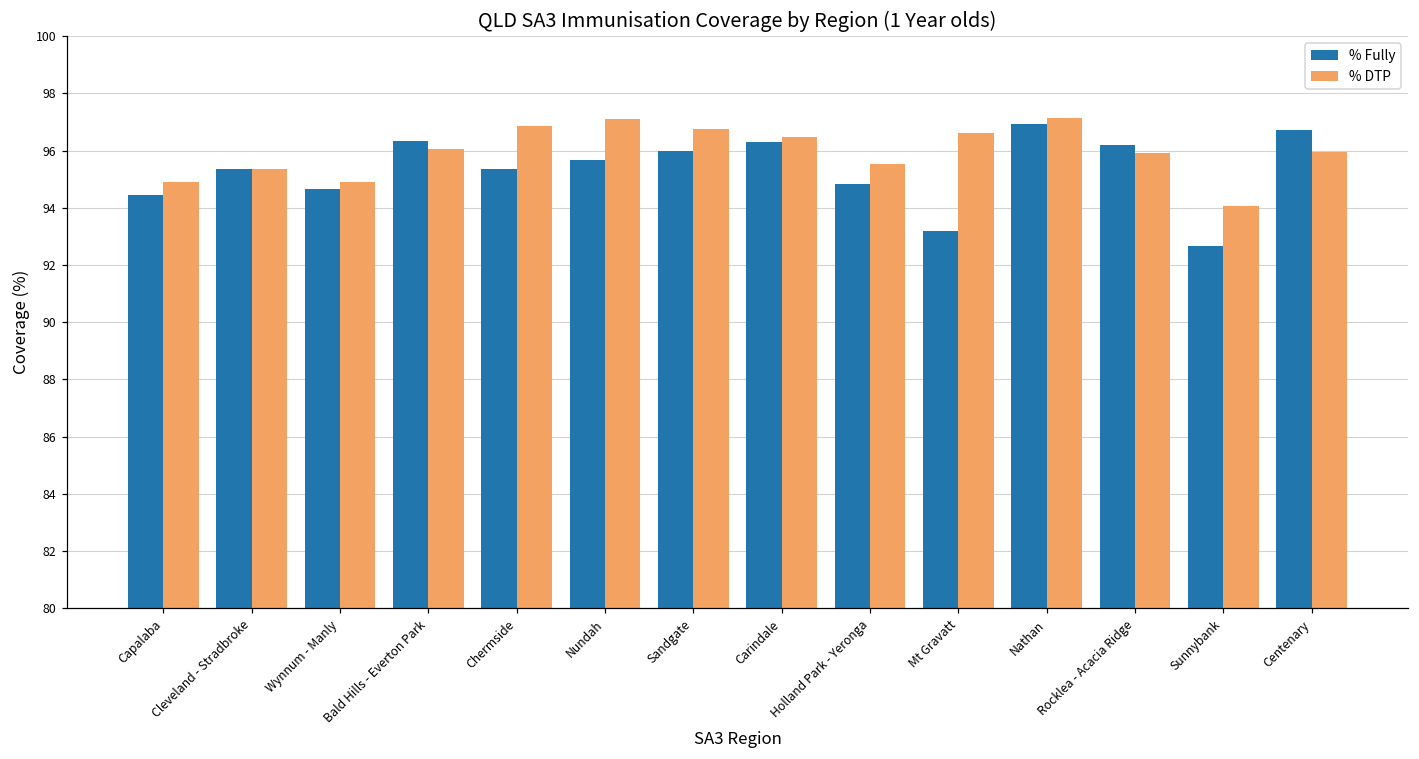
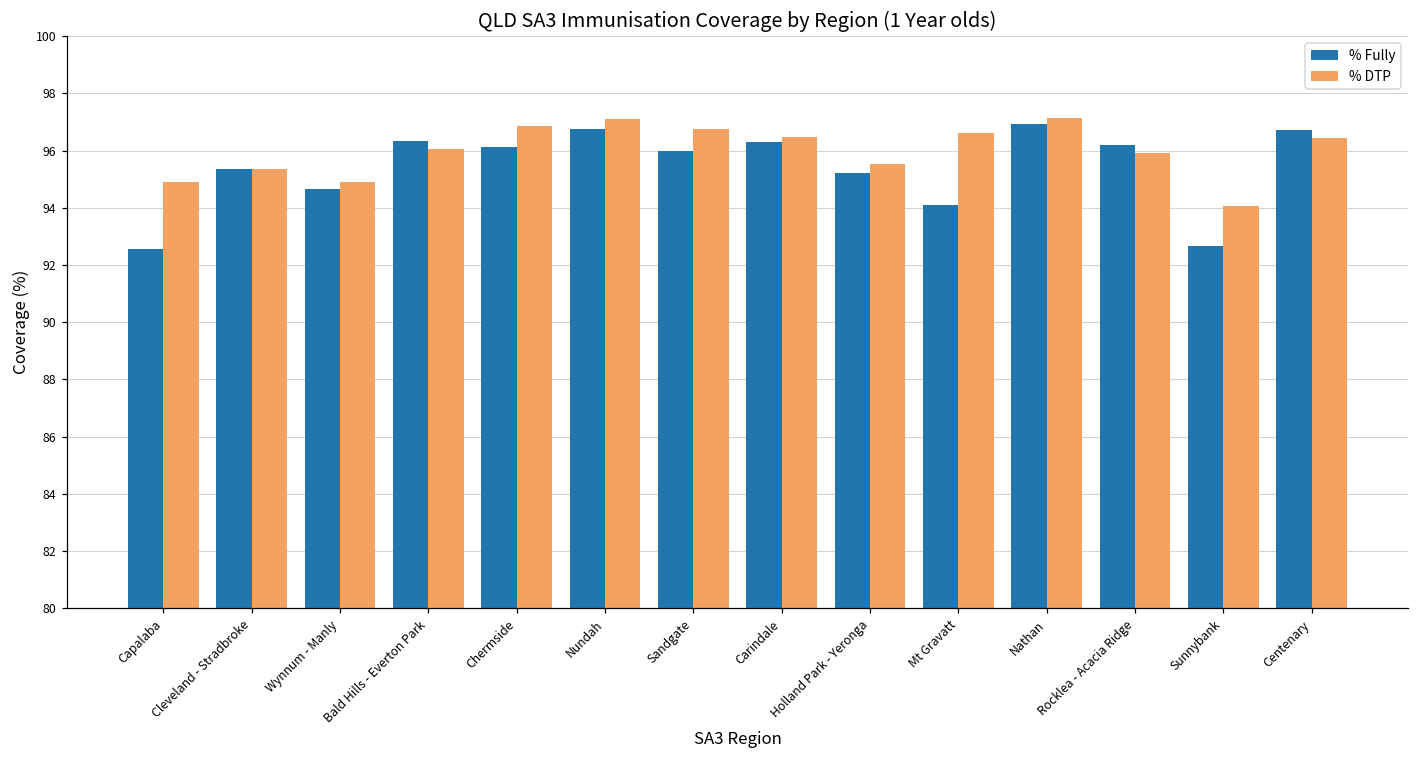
  {
    "% Fully": {
-     "Capalaba": 94.5,
+     "Capalaba": 92.6,
      "Cleveland - Stradbroke": 95.4,
      "Wynnum - Manly": 94.7,
      "Bald Hills - Everton Park": 96.3,
-     "Chermside": 95.4,
-     "Nundah": 95.7,
+     "Chermside": 96.1,
+     "Nundah": 96.8,
      "Sandgate": 96.0,
      "Carindale": 96.3,
-     "Holland Park - Yeronga": 94.9,
-     "Mt Gravatt": 93.2,
+     "Holland Park - Yeronga": 95.2,
+     "Mt Gravatt": 94.1,
      "Nathan": 96.9,
      "Rocklea - Acacia Ridge": 96.2,
      "Sunnybank": 92.7,
      "Centenary": 96.7
    },
    "% DTP": {
      "Capalaba": 94.9,
      "Cleveland - Stradbroke": 95.4,
      "Wynnum - Manly": 94.9,
      "Bald Hills - Everton Park": 96.1,
      "Chermside": 96.9,
      "Nundah": 97.1,
      "Sandgate": 96.8,
      "Carindale": 96.5,
      "Holland Park - Yeronga": 95.5,
      "Mt Gravatt": 96.6,
      "Nathan": 97.1,
      "Rocklea - Acacia Ridge": 95.9,
      "Sunnybank": 94.1,
-     "Centenary": 96.0
+     "Centenary": 96.5
    }
  }
